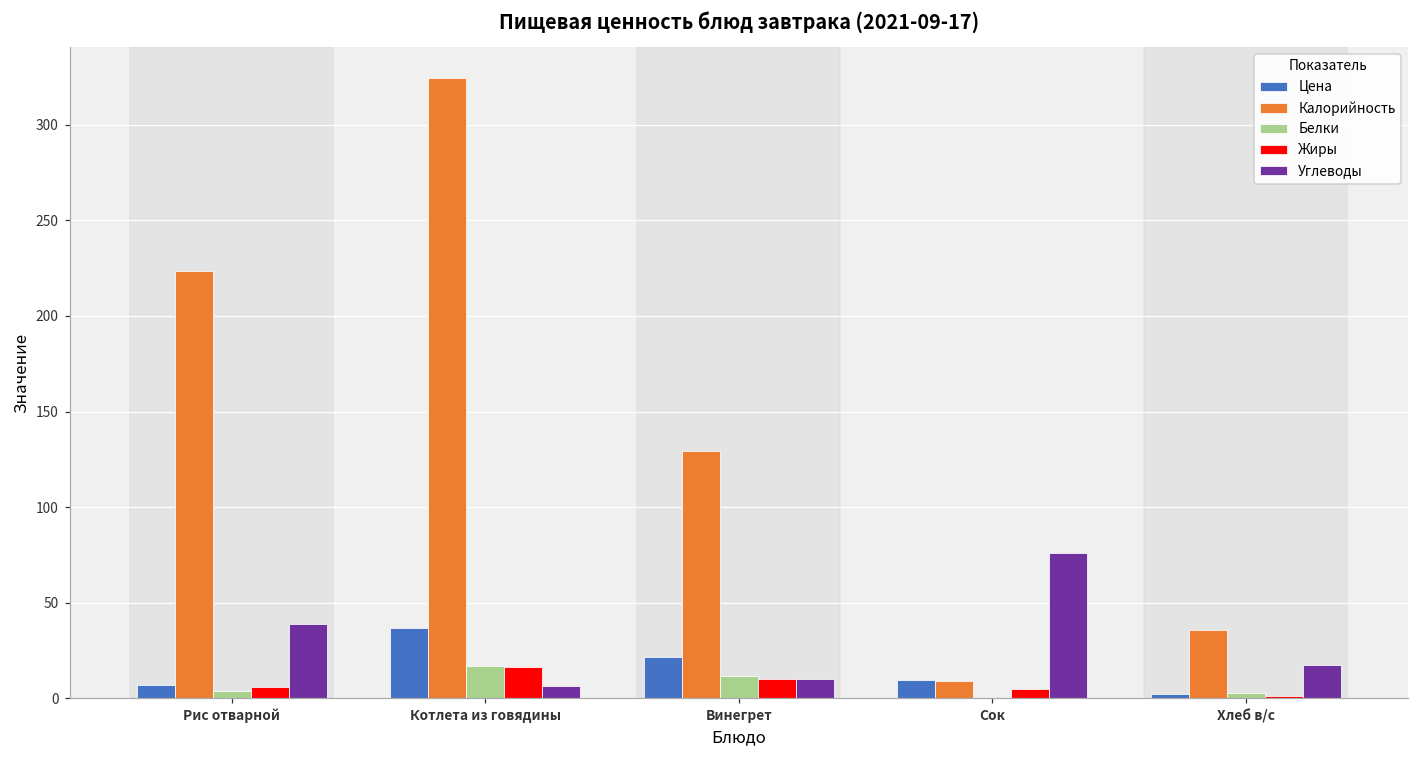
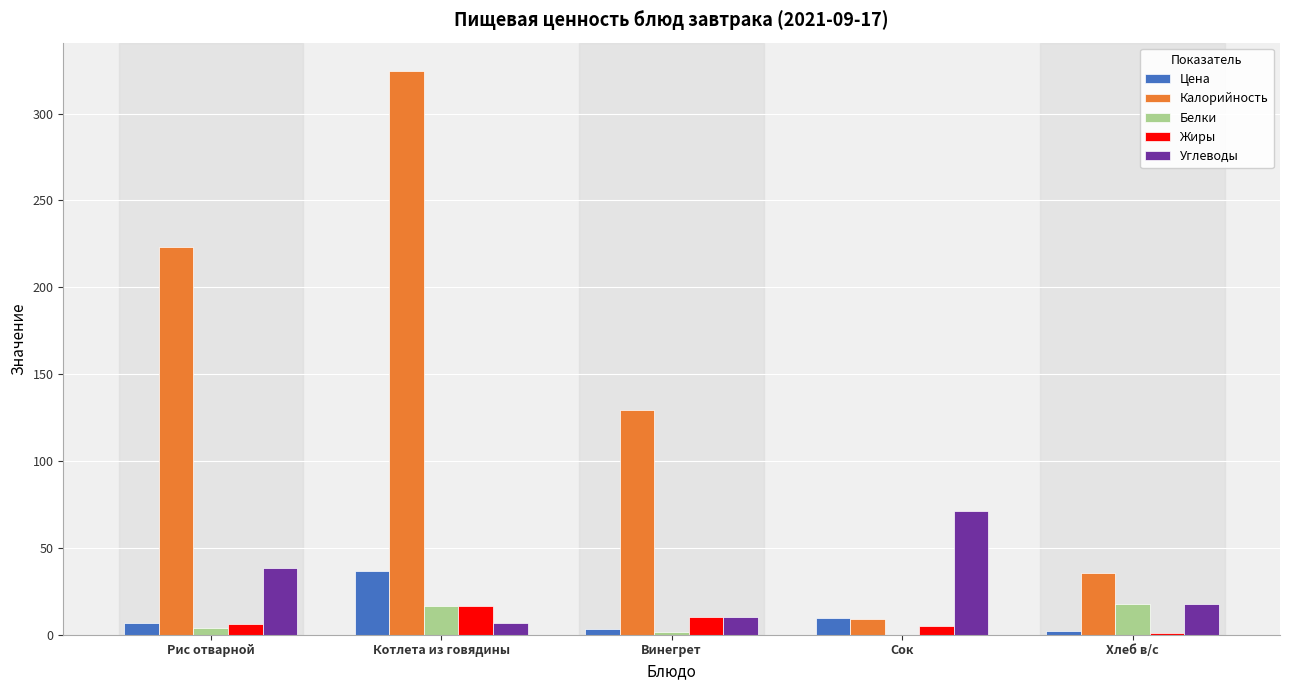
  {
    "Цена": {
      "Рис отварной": 7,
      "Котлета из говядины": 37,
-     "Винегрет": 22,
+     "Винегрет": 3,
      "Сок": 9,
      "Хлеб в/с": 2
    },
    "Калорийность": {
      "Рис отварной": 223,
      "Котлета из говядины": 325,
      "Винегрет": 130,
      "Сок": 9,
      "Хлеб в/с": 36
    },
    "Белки": {
      "Рис отварной": 4,
      "Котлета из говядины": 17,
-     "Винегрет": 12,
+     "Винегрет": 1,
      "Сок": 0,
-     "Хлеб в/с": 3
+     "Хлеб в/с": 18
    },
    "Жиры": {
      "Рис отварной": 6,
      "Котлета из говядины": 17,
      "Винегрет": 10,
      "Сок": 5
    },
    "Углеводы": {
      "Рис отварной": 39,
      "Котлета из говядины": 7,
      "Винегрет": 10,
-     "Сок": 76,
+     "Сок": 71,
      "Хлеб в/с": 17
    }
  }
